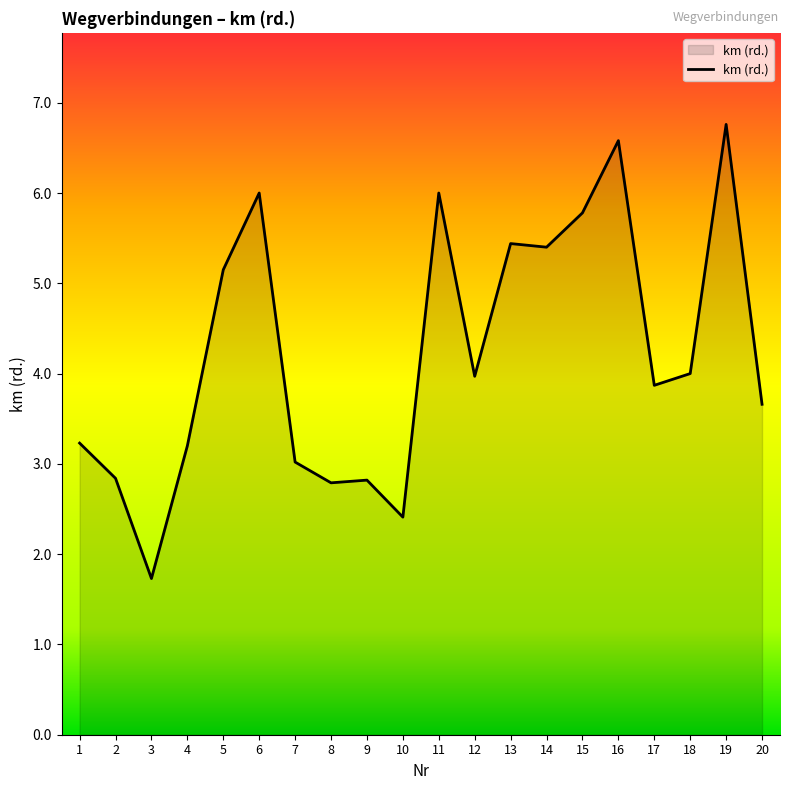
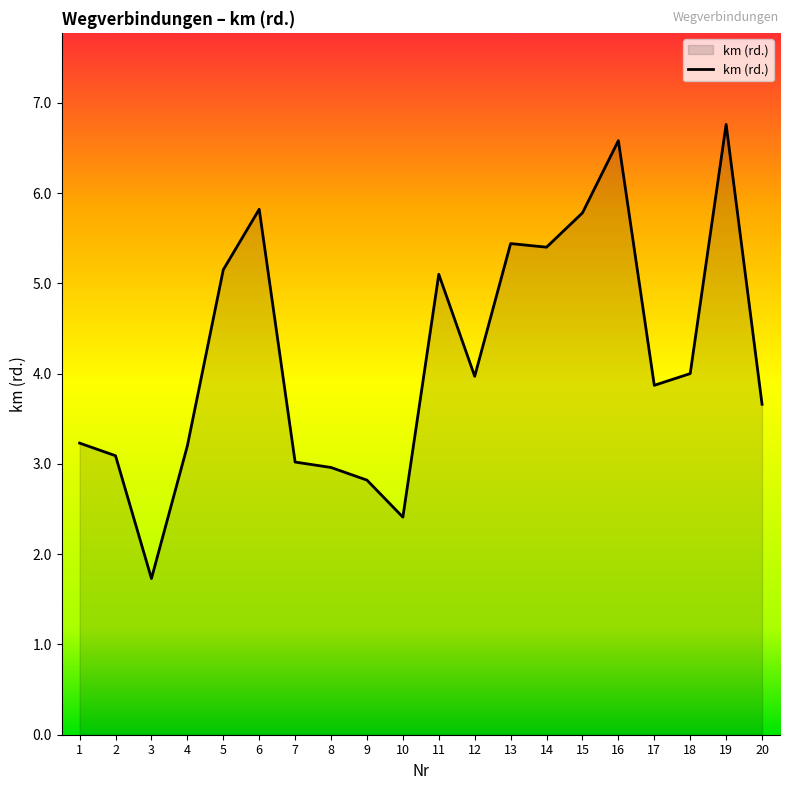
  {
    "1": 3.2,
-   "2": 2.8,
+   "2": 3.1,
    "3": 1.7,
    "4": 3.2,
    "5": 5.2,
-   "6": 6.0,
+   "6": 5.8,
    "7": 3.0,
-   "8": 2.8,
+   "8": 3.0,
    "9": 2.8,
    "10": 2.4,
-   "11": 6.0,
+   "11": 5.1,
    "12": 4.0,
    "13": 5.4,
    "14": 5.4,
    "15": 5.8,
    "16": 6.6,
    "17": 3.9,
    "18": 4.0,
    "19": 6.8,
    "20": 3.7
  }
